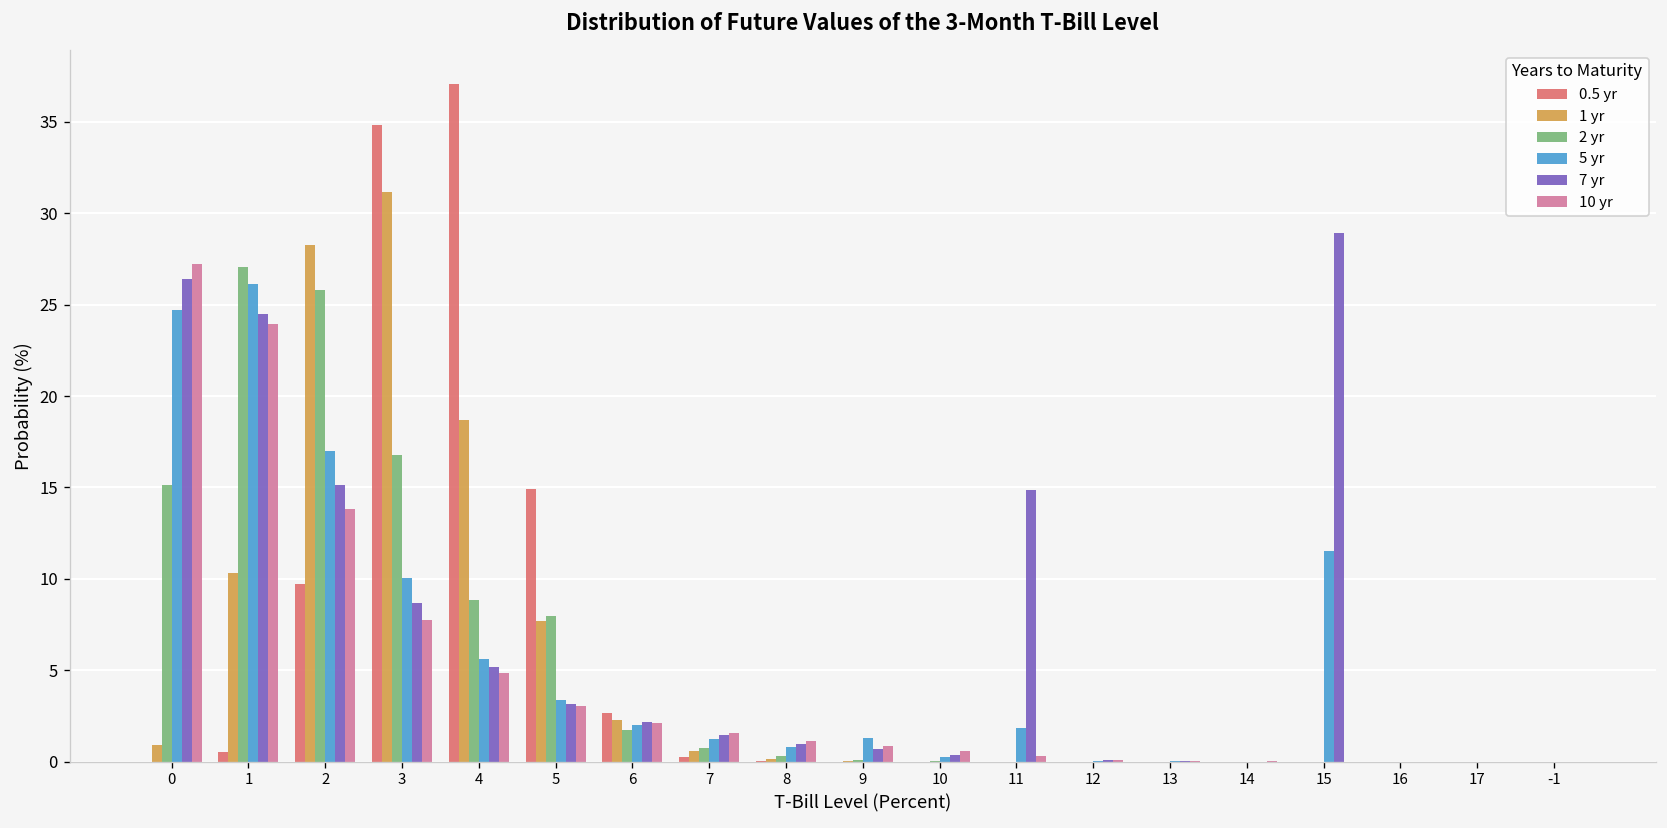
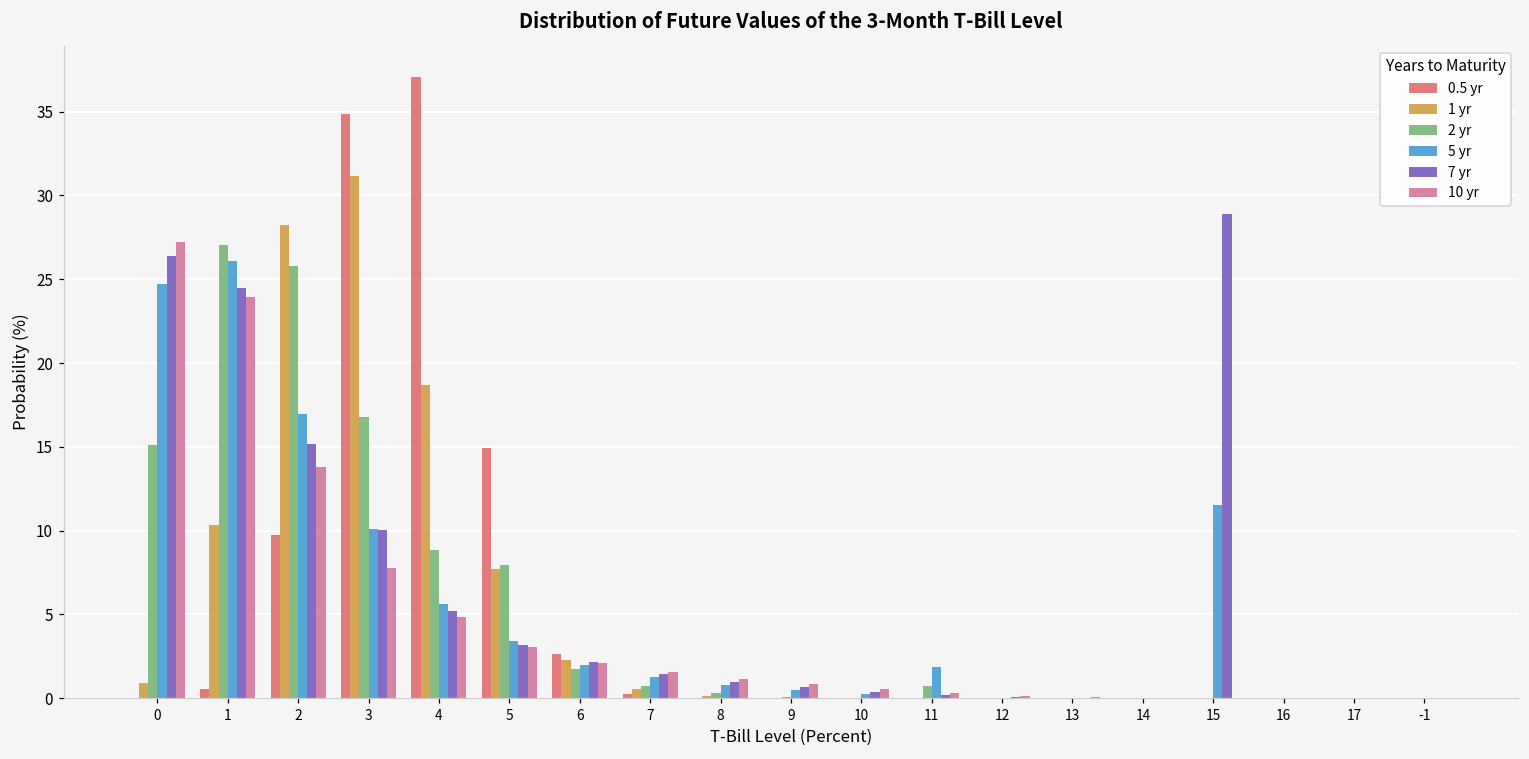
  {
    "1 yr": {
      "0": 0.9,
      "1": 10.3,
      "2": 28.2,
      "3": 31.2,
      "4": 18.7,
      "5": 7.7,
      "6": 2.3,
      "7": 0.6,
      "12": 0.0,
      "13": 0.0,
      "14": 0.0,
      "15": 0.0,
      "16": 0.0,
      "17": 0.0,
      "-1": 0.0
    },
    "2 yr": {
      "0": 15.1,
      "1": 27.1,
      "2": 25.8,
      "3": 16.8,
      "4": 8.8,
      "5": 8.0,
      "6": 1.7,
      "7": 0.8,
      "8": 0.3,
-     "11": 0.0,
+     "11": 0.7,
      "13": 0.0,
      "14": 0.0,
      "15": 0.0,
      "16": 0.0,
      "17": 0.0,
      "-1": 0.0
    },
    "5 yr": {
      "0": 24.7,
      "1": 26.1,
      "2": 17.0,
      "3": 10.1,
      "4": 5.6,
      "5": 3.4,
      "6": 2.0,
      "7": 1.3,
      "8": 0.8,
-     "9": 1.3,
+     "9": 0.5,
      "10": 0.3,
      "11": 1.8,
      "15": 11.5,
      "-1": 0.0
    },
    "7 yr": {
      "0": 26.4,
      "1": 24.5,
      "2": 15.1,
-     "3": 8.7,
+     "3": 10.0,
      "4": 5.2,
      "5": 3.2,
      "6": 2.2,
      "7": 1.5,
      "8": 1.0,
      "9": 0.7,
      "10": 0.4,
-     "11": 14.8,
+     "11": 0.2,
      "15": 28.9
    }
  }
